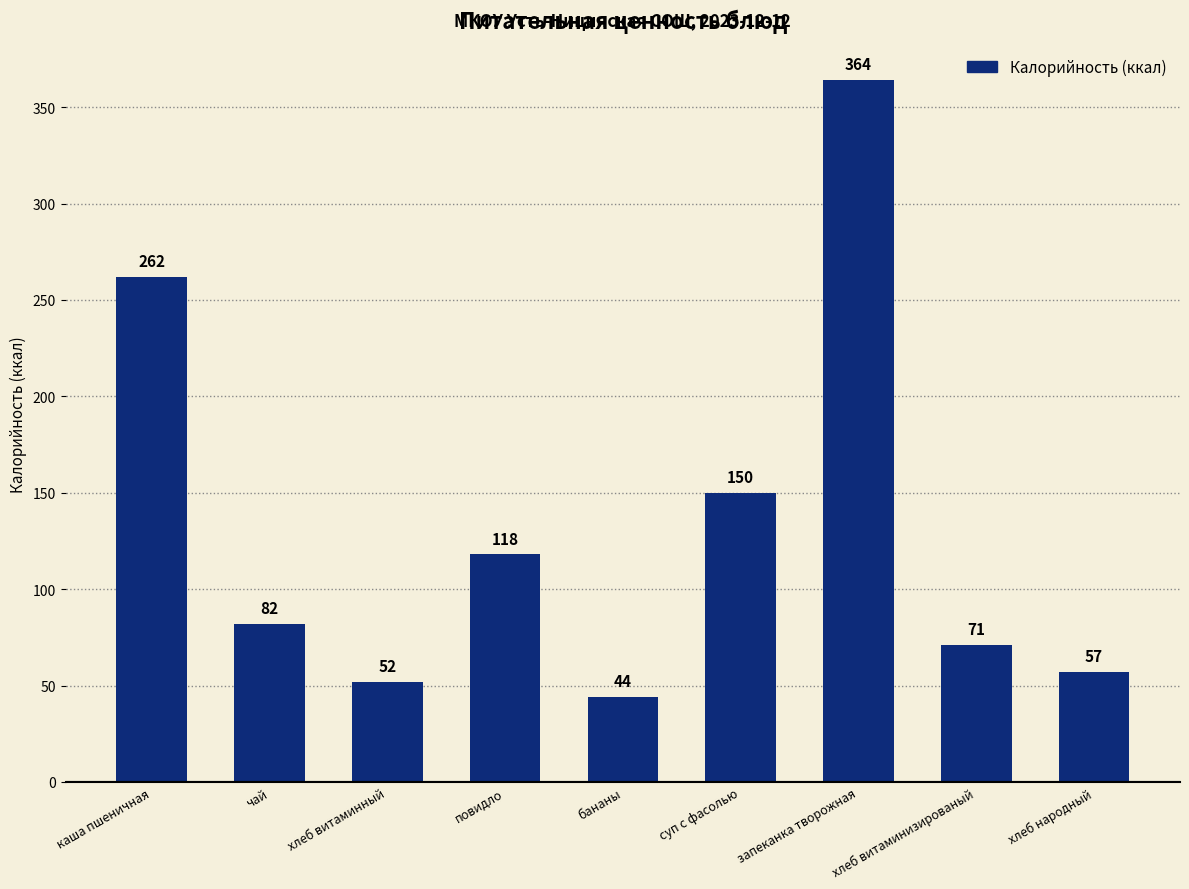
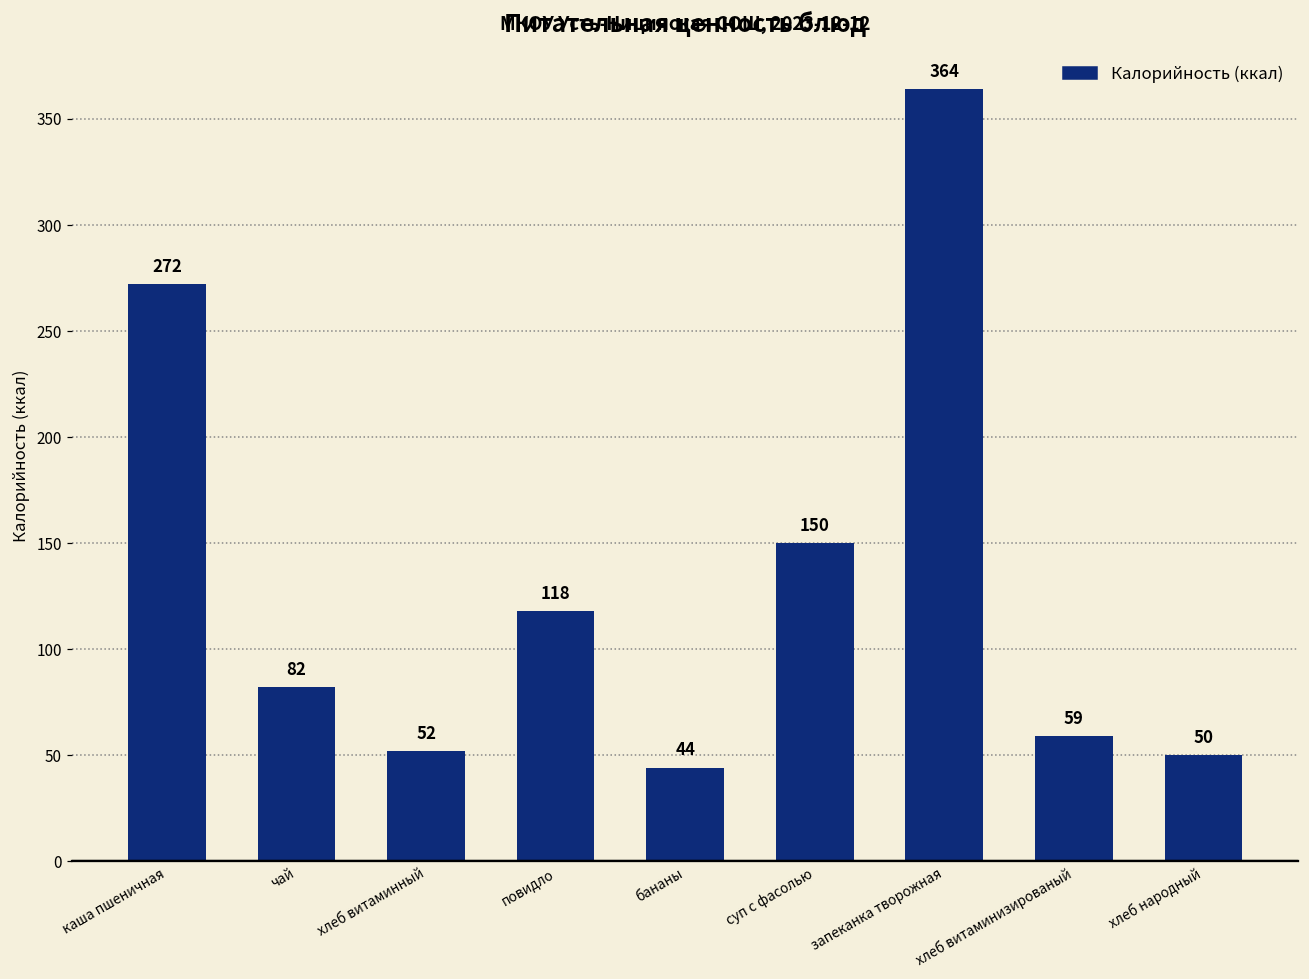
  {
-   "каша пшеничная": 262,
+   "каша пшеничная": 272,
    "чай": 82,
    "хлеб витаминный": 52,
    "повидло": 118,
    "бананы": 44,
    "суп с фасолью": 150,
    "запеканка творожная": 364,
-   "хлеб витаминизированый": 71,
-   "хлеб народный": 57
+   "хлеб витаминизированый": 59,
+   "хлеб народный": 50
  }
